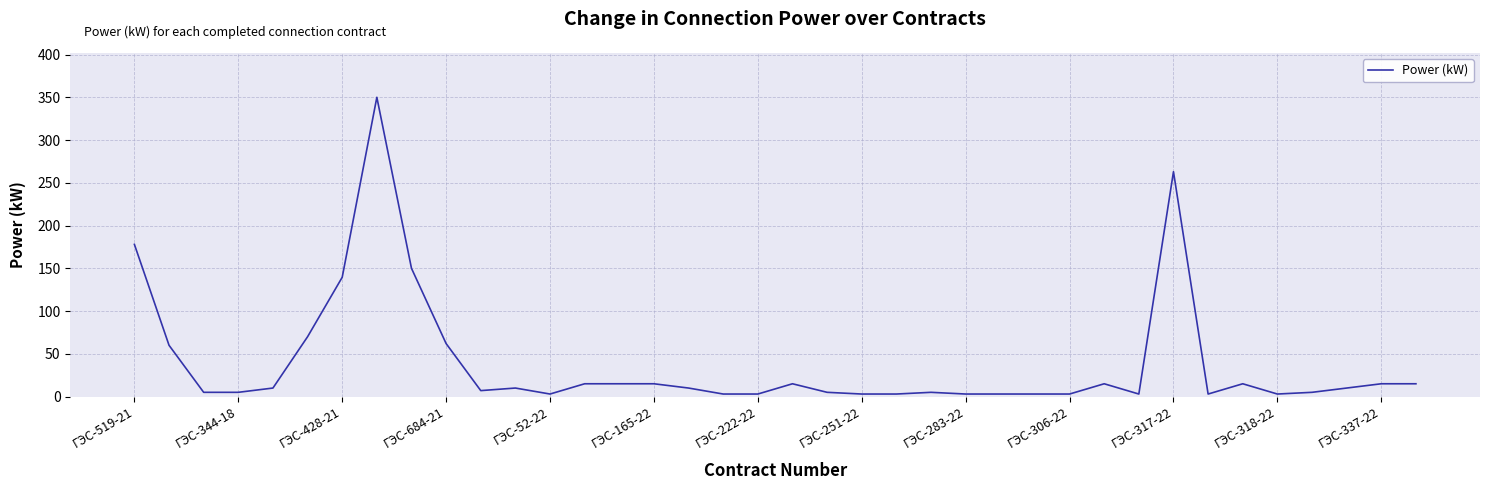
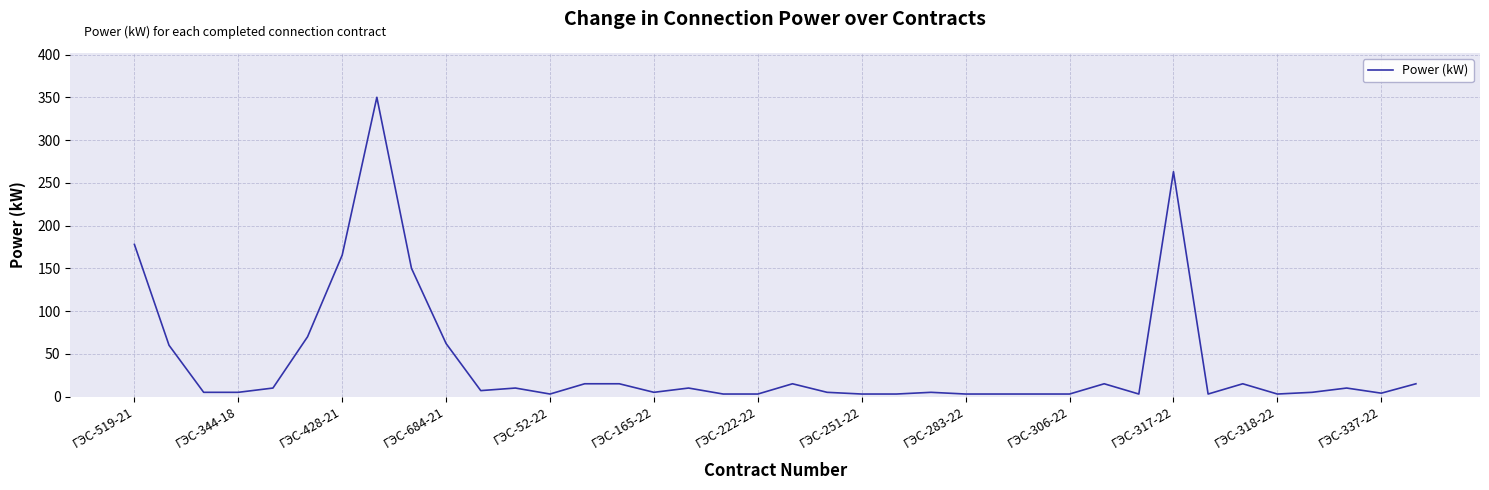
  {
    "ГЭС-519-21": 180,
    "ГЭС-344-18": 10,
-   "ГЭС-428-21": 140,
+   "ГЭС-428-21": 170,
    "ГЭС-684-21": 60,
    "ГЭС-52-22": 0,
-   "ГЭС-165-22": 20,
+   "ГЭС-165-22": 10,
    "ГЭС-222-22": 0,
    "ГЭС-251-22": 0,
    "ГЭС-283-22": 0,
    "ГЭС-306-22": 0,
    "ГЭС-317-22": 260,
    "ГЭС-318-22": 0,
-   "ГЭС-337-22": 20
+   "ГЭС-337-22": 0
  }
